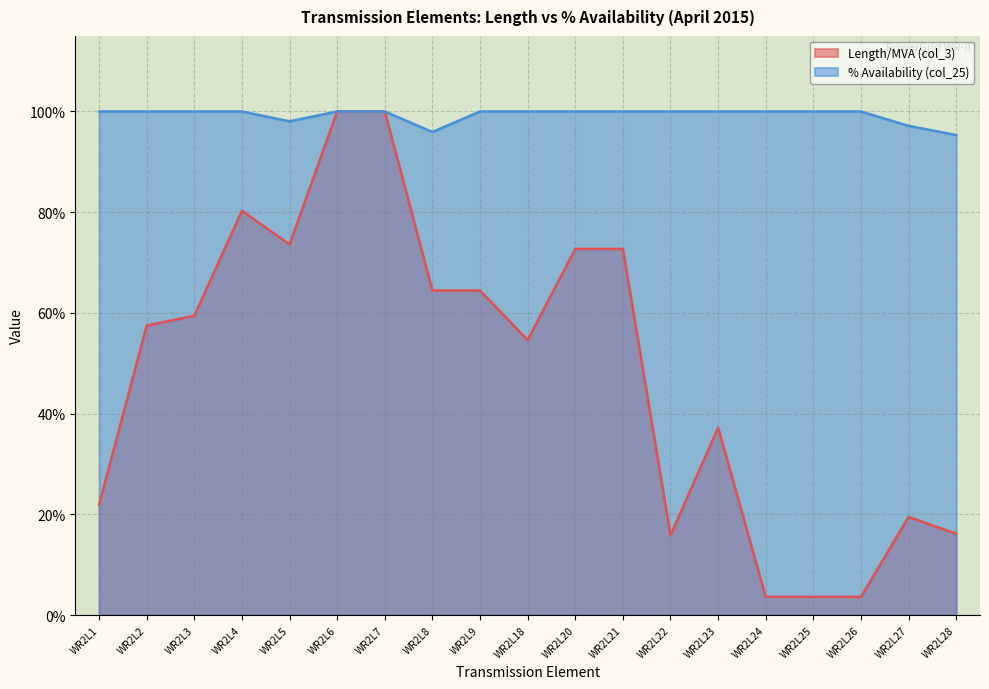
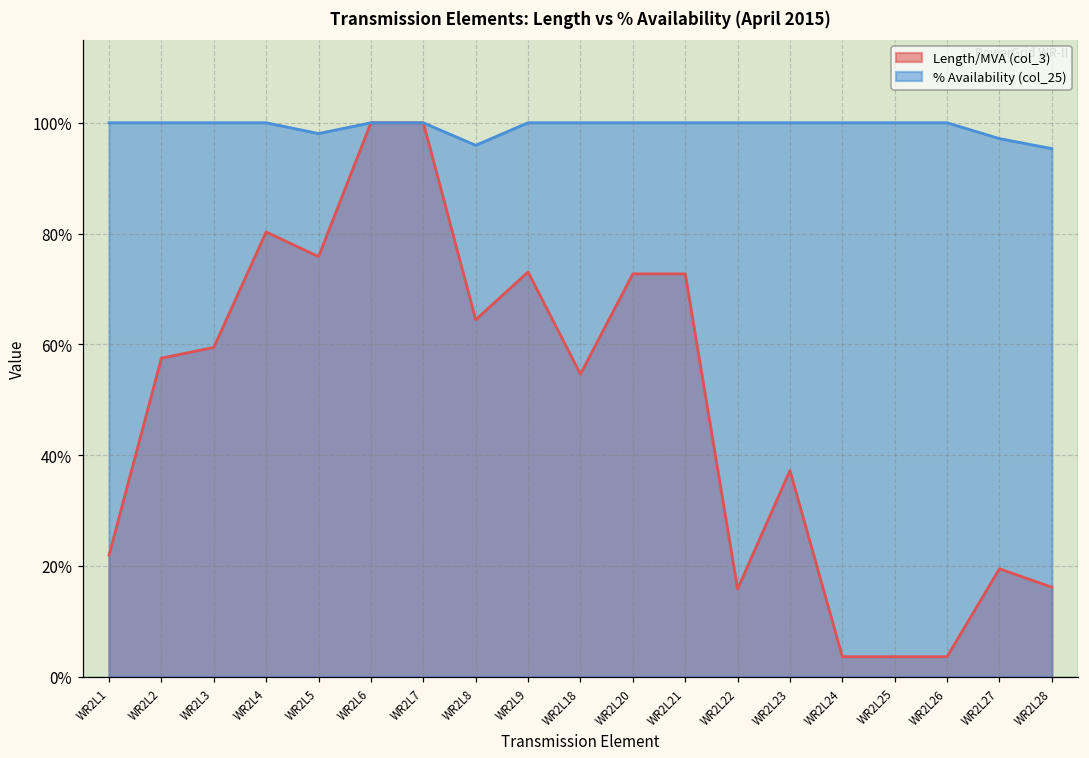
  {
    "Length/MVA (col_3)": {
      "WR2L1": "22%",
      "WR2L2": "57%",
      "WR2L3": "59%",
      "WR2L4": "80%",
-     "WR2L5": "74%",
+     "WR2L5": "76%",
      "WR2L8": "64%",
-     "WR2L9": "64%",
+     "WR2L9": "73%",
      "WR2L18": "55%",
      "WR2L20": "73%",
      "WR2L21": "73%",
      "WR2L22": "16%",
      "WR2L23": "37%",
      "WR2L24": "4%",
      "WR2L25": "4%",
      "WR2L26": "4%",
      "WR2L27": "19%",
      "WR2L28": "16%"
    },
    "% Availability (col_25)": {
      "WR2L1": "100%",
      "WR2L2": "100%",
      "WR2L3": "100%",
      "WR2L4": "100%",
      "WR2L5": "98%",
      "WR2L8": "96%",
      "WR2L9": "100%",
      "WR2L18": "100%",
      "WR2L20": "100%",
      "WR2L21": "100%",
      "WR2L22": "100%",
      "WR2L23": "100%",
      "WR2L24": "100%",
      "WR2L25": "100%",
      "WR2L26": "100%",
      "WR2L27": "97%",
      "WR2L28": "95%"
    }
  }
